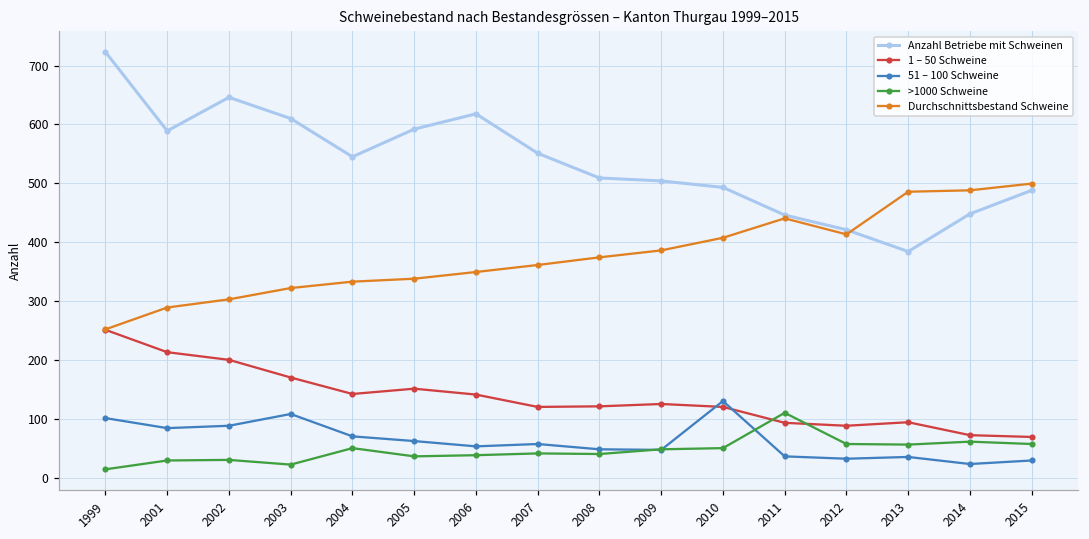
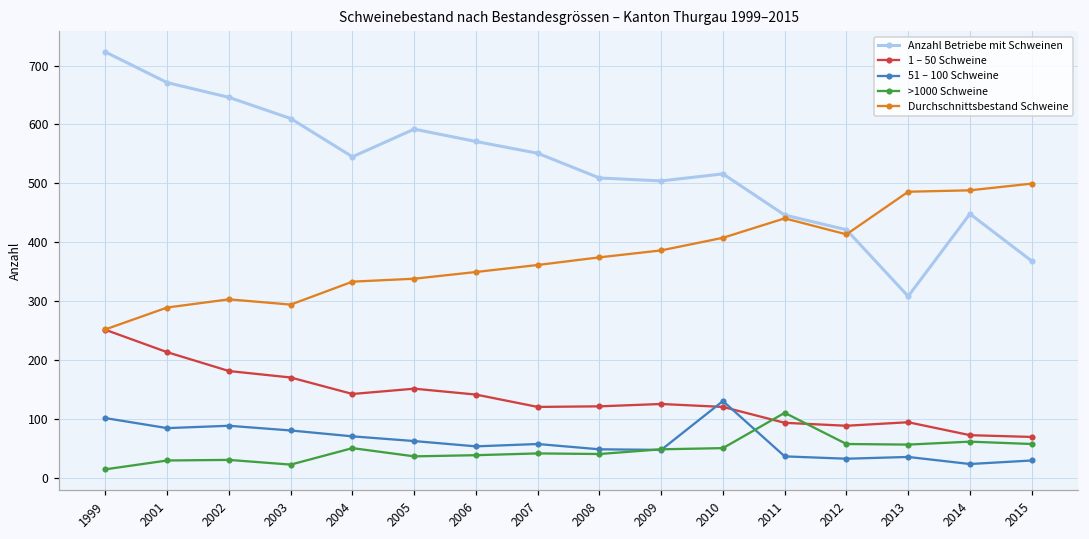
  {
    "Anzahl Betriebe mit Schweinen": {
      "1999": 720,
-     "2001": 590,
+     "2001": 670,
      "2002": 650,
      "2003": 610,
      "2004": 550,
      "2005": 590,
-     "2006": 620,
+     "2006": 570,
      "2007": 550,
      "2008": 510,
      "2009": 500,
-     "2010": 490,
+     "2010": 520,
      "2011": 450,
      "2012": 420,
-     "2013": 380,
+     "2013": 310,
      "2014": 450,
-     "2015": 490
+     "2015": 370
    },
    "1 – 50 Schweine": {
      "2001": 210,
-     "2002": 200,
+     "2002": 180,
      "2003": 170,
      "2004": 140,
      "2005": 150,
      "2006": 140,
      "2007": 120,
      "2008": 120,
      "2009": 130,
      "2010": 120,
      "2011": 90,
      "2012": 90,
      "2013": 90,
      "2014": 70,
      "2015": 70
    },
    "51 – 100 Schweine": {
      "1999": 100,
      "2001": 80,
      "2002": 90,
-     "2003": 110,
+     "2003": 80,
      "2004": 70,
      "2005": 60,
      "2006": 50,
      "2007": 60,
      "2008": 50,
      "2010": 130,
      "2011": 40,
      "2012": 30,
      "2013": 40,
      "2014": 20,
      "2015": 30
    },
    ">1000 Schweine": {
      "1999": 10,
      "2001": 30,
      "2002": 30,
      "2003": 20,
      "2004": 50,
      "2005": 40,
      "2006": 40,
      "2007": 40,
      "2008": 40,
      "2010": 50,
      "2011": 110,
      "2012": 60,
      "2013": 60,
      "2014": 60,
      "2015": 60
    },
    "Durchschnittsbestand Schweine": {
      "2001": 290,
      "2002": 300,
-     "2003": 320,
+     "2003": 290,
      "2004": 330,
      "2005": 340,
      "2006": 350,
      "2007": 360,
      "2008": 370,
      "2009": 390,
      "2010": 410,
      "2011": 440,
      "2012": 410,
      "2013": 490,
      "2014": 490,
      "2015": 500
    }
  }
